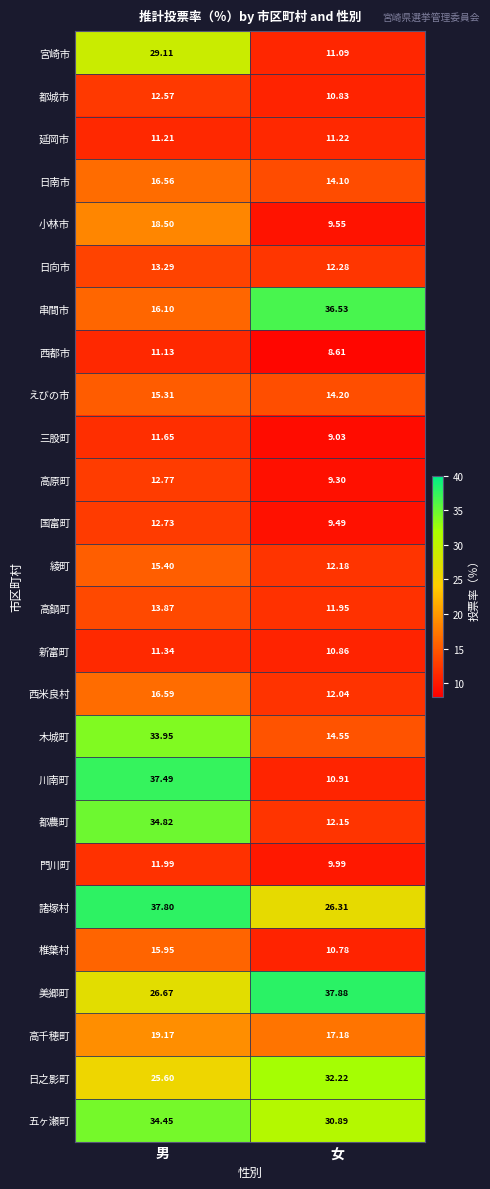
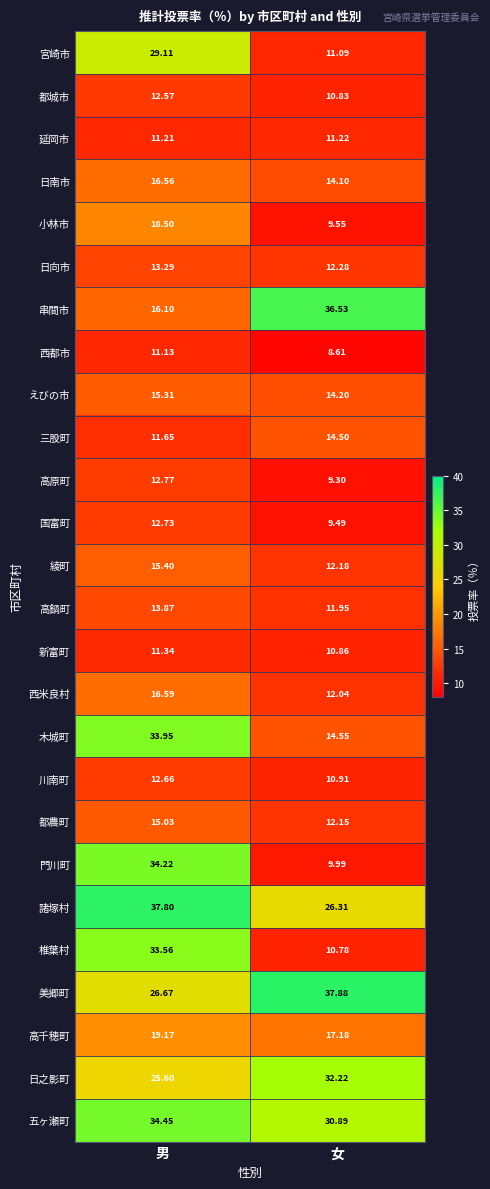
  {
    "宮崎市": {
      "男": 29.11,
      "女": 11.09
    },
    "都城市": {
      "男": 12.57,
      "女": 10.83
    },
    "延岡市": {
      "男": 11.21,
      "女": 11.22
    },
    "日南市": {
      "男": 16.56,
      "女": 14.10
    },
    "小林市": {
      "男": 18.50,
      "女": 9.55
    },
    "日向市": {
      "男": 13.29,
      "女": 12.28
    },
    "串間市": {
      "男": 16.10,
      "女": 36.53
    },
    "西都市": {
      "男": 11.13,
      "女": 8.61
    },
    "えびの市": {
      "男": 15.31,
      "女": 14.20
    },
    "三股町": {
      "男": 11.65,
-     "女": 9.03
+     "女": 14.50
    },
    "高原町": {
      "男": 12.77,
      "女": 9.30
    },
    "国富町": {
      "男": 12.73,
      "女": 9.49
    },
    "綾町": {
      "男": 15.40,
      "女": 12.18
    },
    "高鍋町": {
      "男": 13.87,
      "女": 11.95
    },
    "新富町": {
      "男": 11.34,
      "女": 10.86
    },
    "西米良村": {
      "男": 16.59,
      "女": 12.04
    },
    "木城町": {
      "男": 33.95,
      "女": 14.55
    },
    "川南町": {
-     "男": 37.49,
+     "男": 12.66,
      "女": 10.91
    },
    "都農町": {
-     "男": 34.82,
+     "男": 15.03,
      "女": 12.15
    },
    "門川町": {
-     "男": 11.99,
+     "男": 34.22,
      "女": 9.99
    },
    "諸塚村": {
      "男": 37.80,
      "女": 26.31
    },
    "椎葉村": {
-     "男": 15.95,
+     "男": 33.56,
      "女": 10.78
    },
    "美郷町": {
      "男": 26.67,
      "女": 37.88
    },
    "高千穂町": {
      "男": 19.17,
      "女": 17.18
    },
    "日之影町": {
      "男": 25.60,
      "女": 32.22
    },
    "五ヶ瀬町": {
      "男": 34.45,
      "女": 30.89
    }
  }
